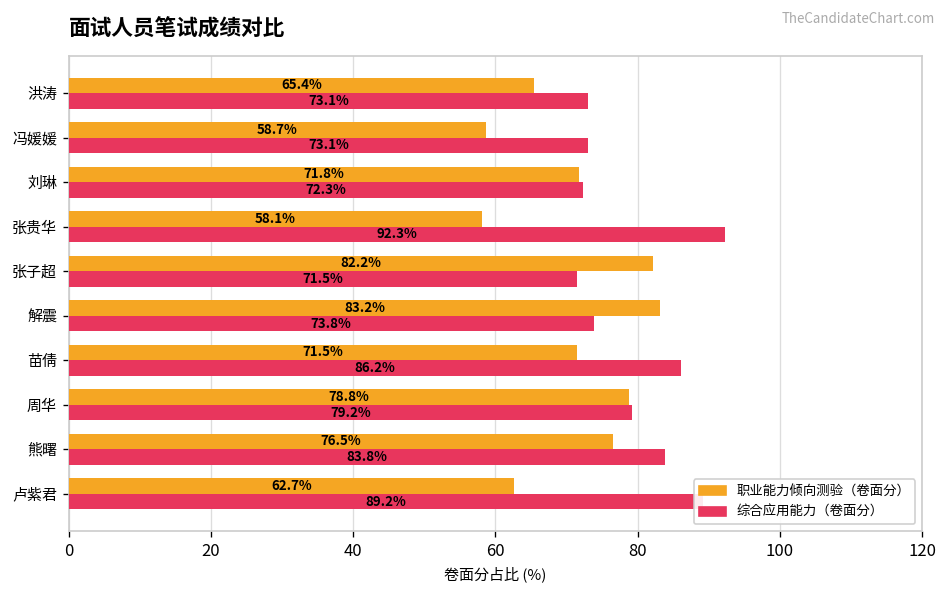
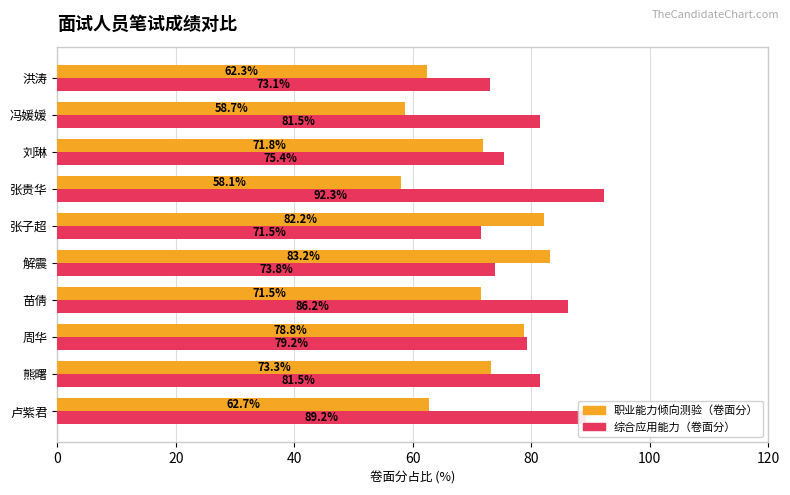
  {
    "职业能力倾向测验（卷面分）": {
-     "洪涛": "65.4%",
+     "洪涛": "62.3%",
      "冯媛媛": "58.7%",
      "刘琳": "71.8%",
      "张贵华": "58.1%",
      "张子超": "82.2%",
      "解震": "83.2%",
      "苗倩": "71.5%",
      "周华": "78.8%",
-     "熊曙": "76.5%",
+     "熊曙": "73.3%",
      "卢紫君": "62.7%"
    },
    "综合应用能力（卷面分）": {
      "洪涛": "73.1%",
-     "冯媛媛": "73.1%",
-     "刘琳": "72.3%",
+     "冯媛媛": "81.5%",
+     "刘琳": "75.4%",
      "张贵华": "92.3%",
      "张子超": "71.5%",
      "解震": "73.8%",
      "苗倩": "86.2%",
      "周华": "79.2%",
-     "熊曙": "83.8%"
+     "熊曙": "81.5%"
    }
  }
